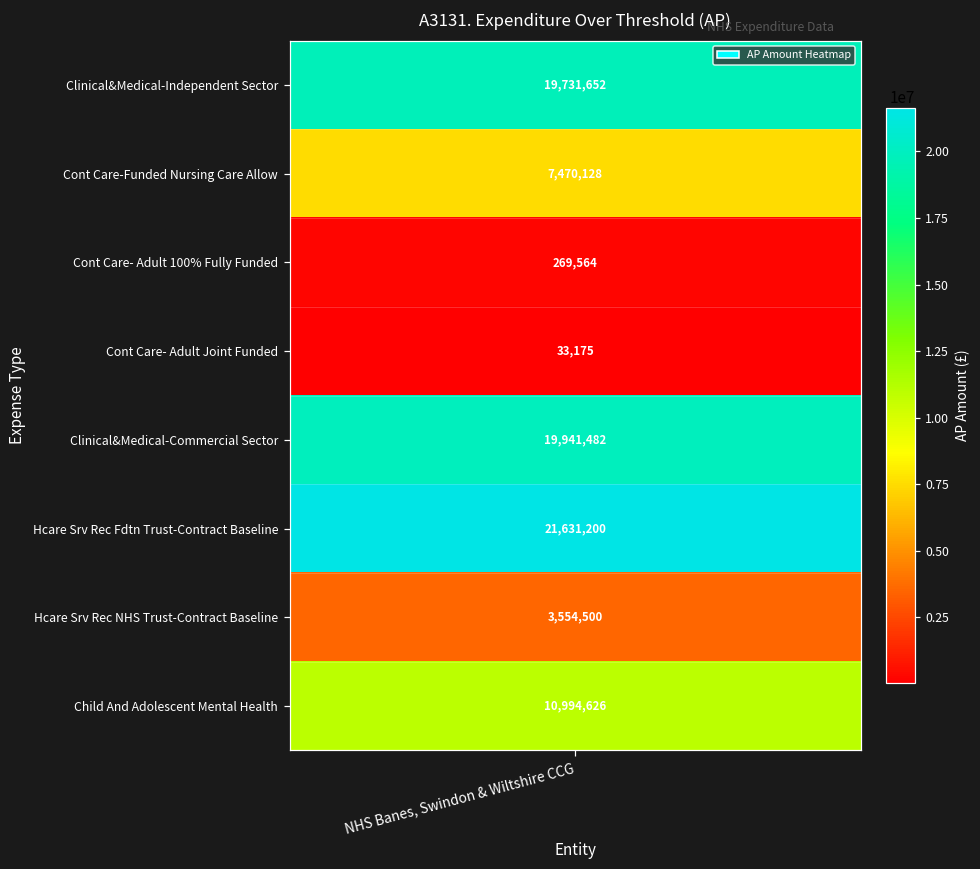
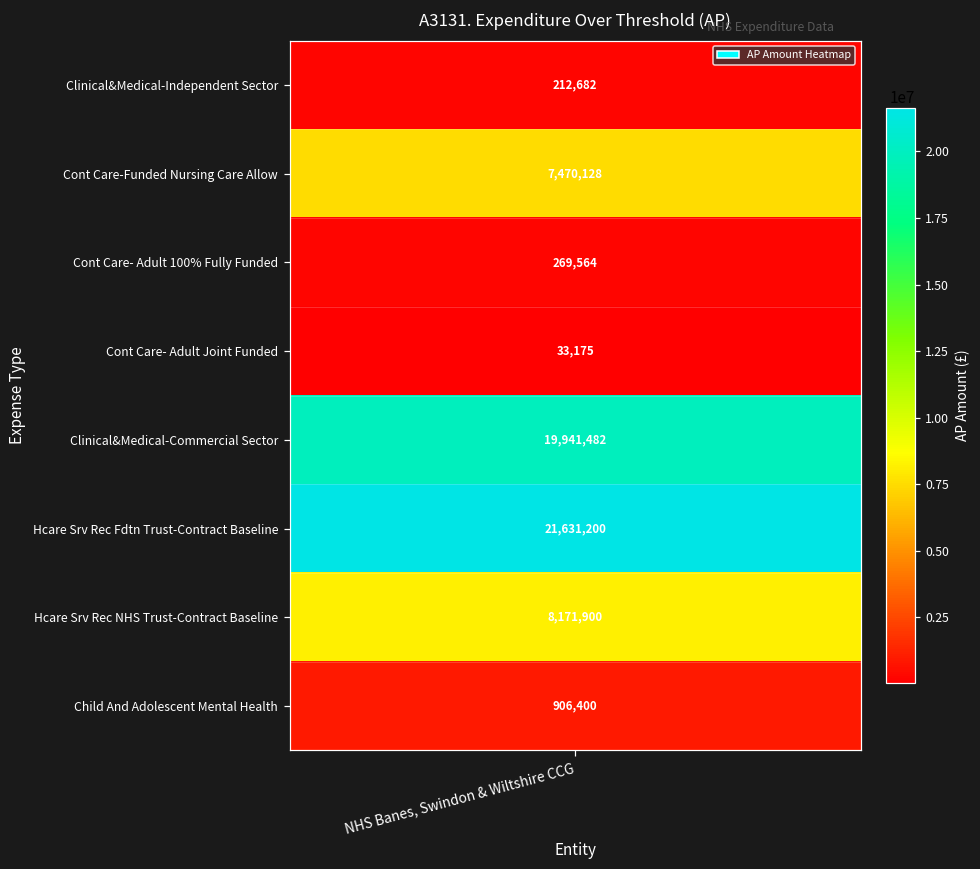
  {
    "Clinical&Medical-Independent Sector": {
-     "NHS Banes, Swindon & Wiltshire CCG": "19,731,652"
+     "NHS Banes, Swindon & Wiltshire CCG": "212,682"
    },
    "Cont Care-Funded Nursing Care Allow": {
      "NHS Banes, Swindon & Wiltshire CCG": "7,470,128"
    },
    "Cont Care- Adult 100% Fully Funded": {
      "NHS Banes, Swindon & Wiltshire CCG": "269,564"
    },
    "Cont Care- Adult Joint Funded": {
      "NHS Banes, Swindon & Wiltshire CCG": "33,175"
    },
    "Clinical&Medical-Commercial Sector": {
      "NHS Banes, Swindon & Wiltshire CCG": "19,941,482"
    },
    "Hcare Srv Rec Fdtn Trust-Contract Baseline": {
      "NHS Banes, Swindon & Wiltshire CCG": "21,631,200"
    },
    "Hcare Srv Rec NHS Trust-Contract Baseline": {
-     "NHS Banes, Swindon & Wiltshire CCG": "3,554,500"
+     "NHS Banes, Swindon & Wiltshire CCG": "8,171,900"
    },
    "Child And Adolescent Mental Health": {
-     "NHS Banes, Swindon & Wiltshire CCG": "10,994,626"
+     "NHS Banes, Swindon & Wiltshire CCG": "906,400"
    }
  }
